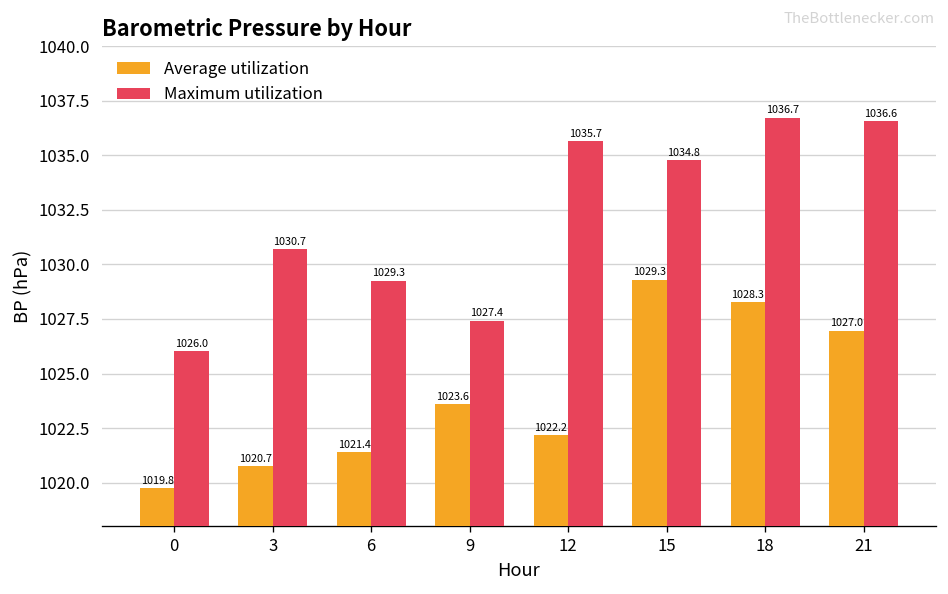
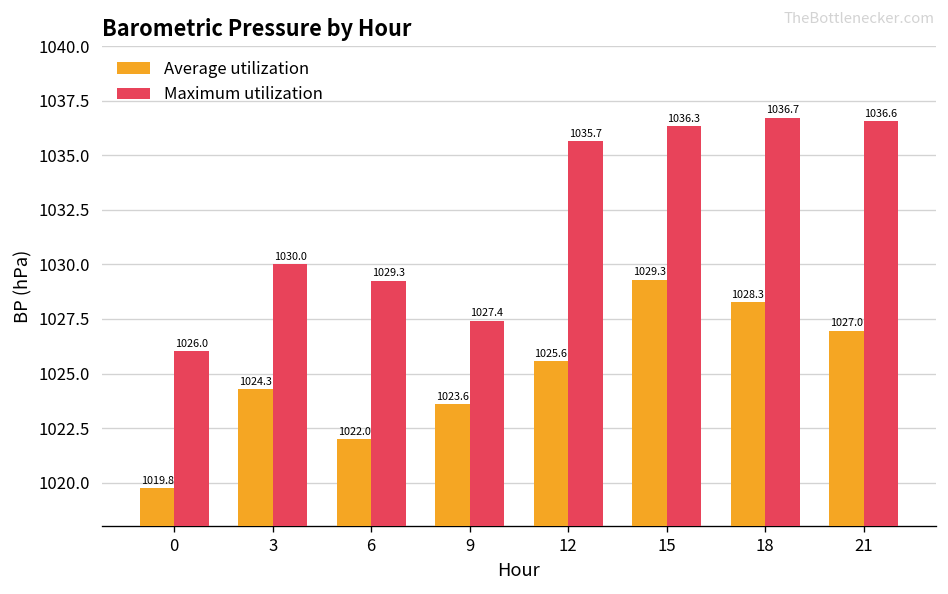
  {
    "Average utilization": {
      "0": 1019.8,
-     "3": 1020.7,
-     "6": 1021.4,
+     "3": 1024.3,
+     "6": 1022.0,
      "9": 1023.6,
-     "12": 1022.2,
+     "12": 1025.6,
      "15": 1029.3,
      "18": 1028.3,
      "21": 1027.0
    },
    "Maximum utilization": {
      "0": 1026.0,
-     "3": 1030.7,
+     "3": 1030.0,
      "6": 1029.3,
      "9": 1027.4,
      "12": 1035.7,
-     "15": 1034.8,
+     "15": 1036.3,
      "18": 1036.7,
      "21": 1036.6
    }
  }
